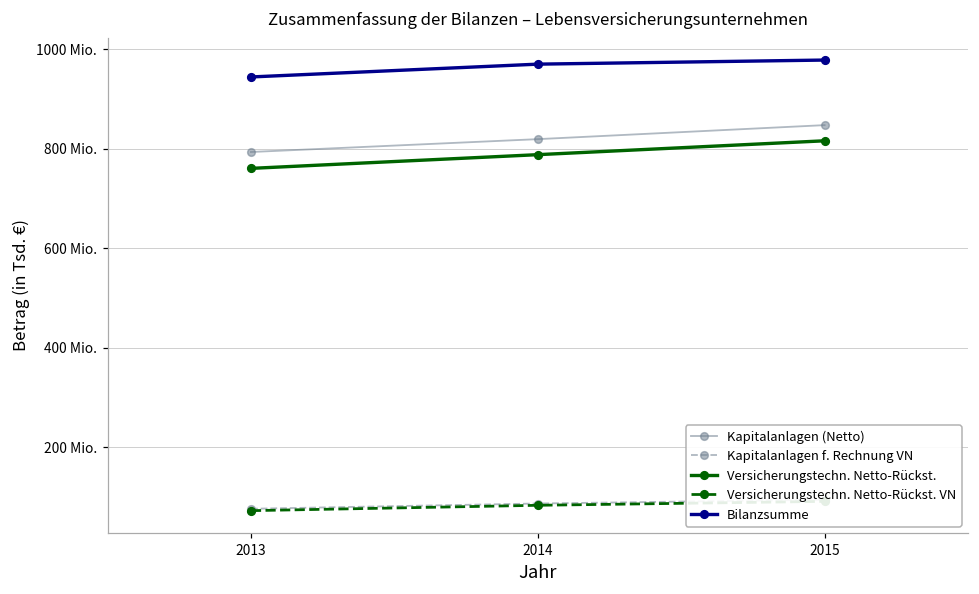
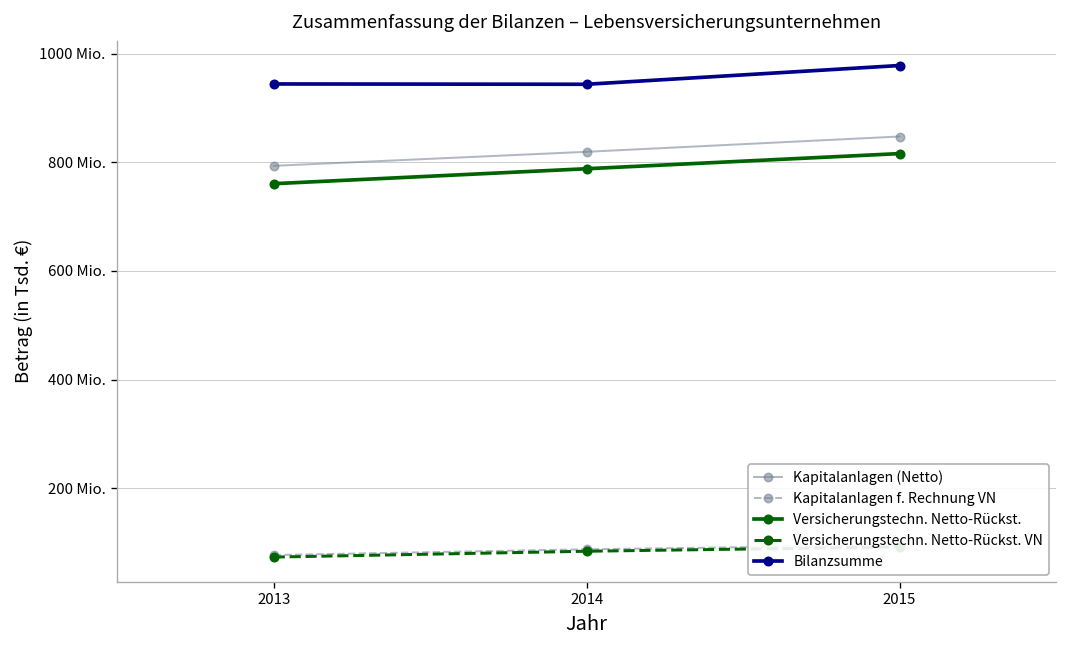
  {
    "Bilanzsumme": {
      "2013": "940 Mio.",
-     "2014": "970 Mio.",
+     "2014": "940 Mio.",
      "2015": "980 Mio."
    }
  }
